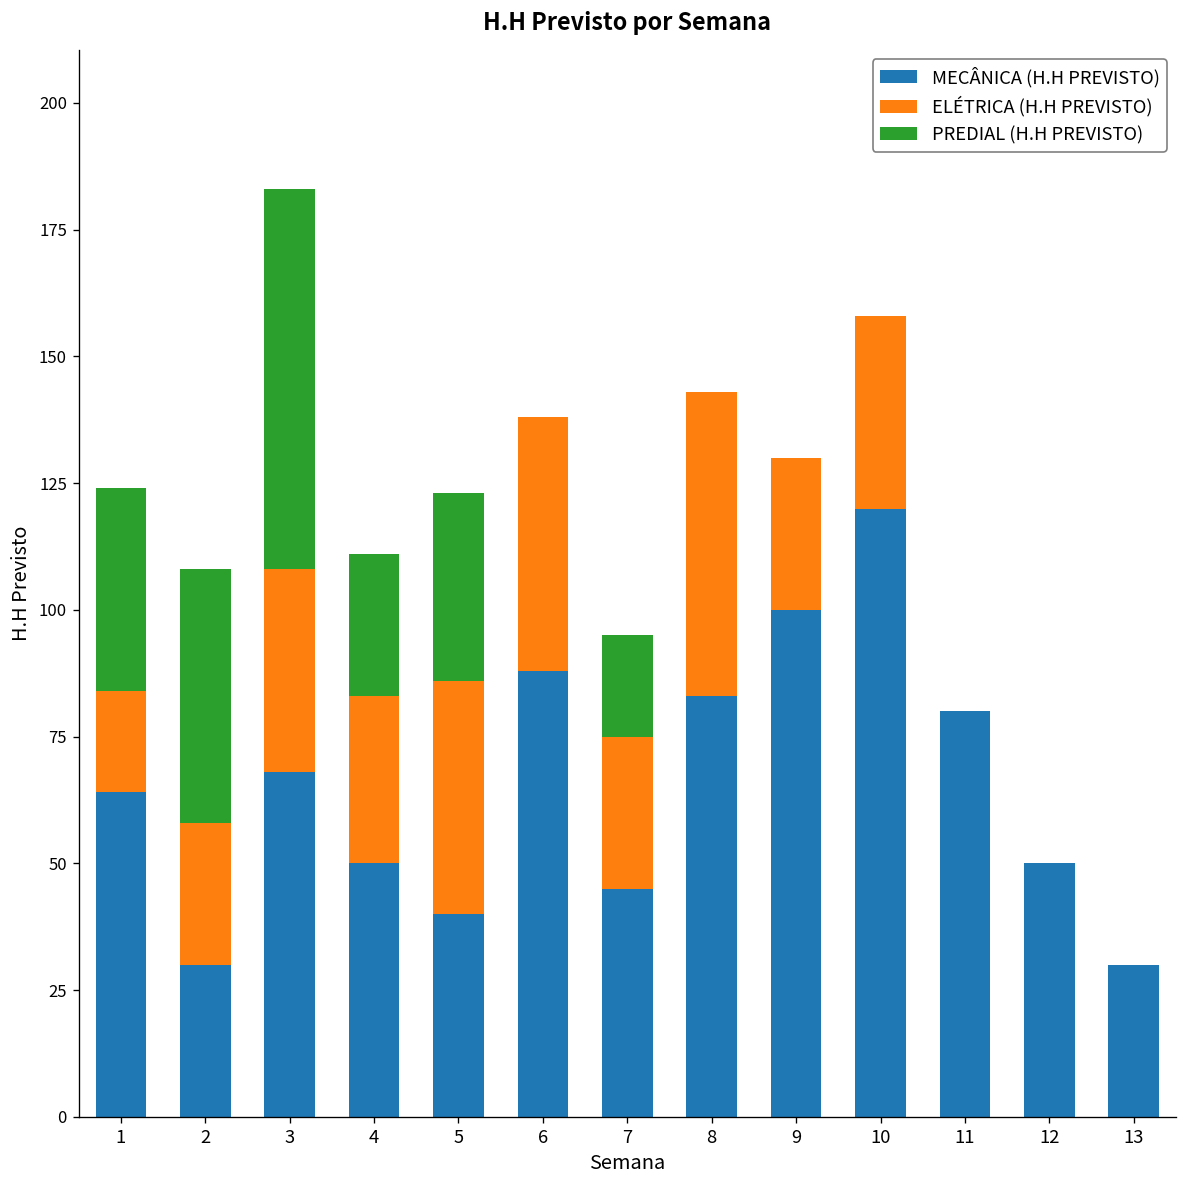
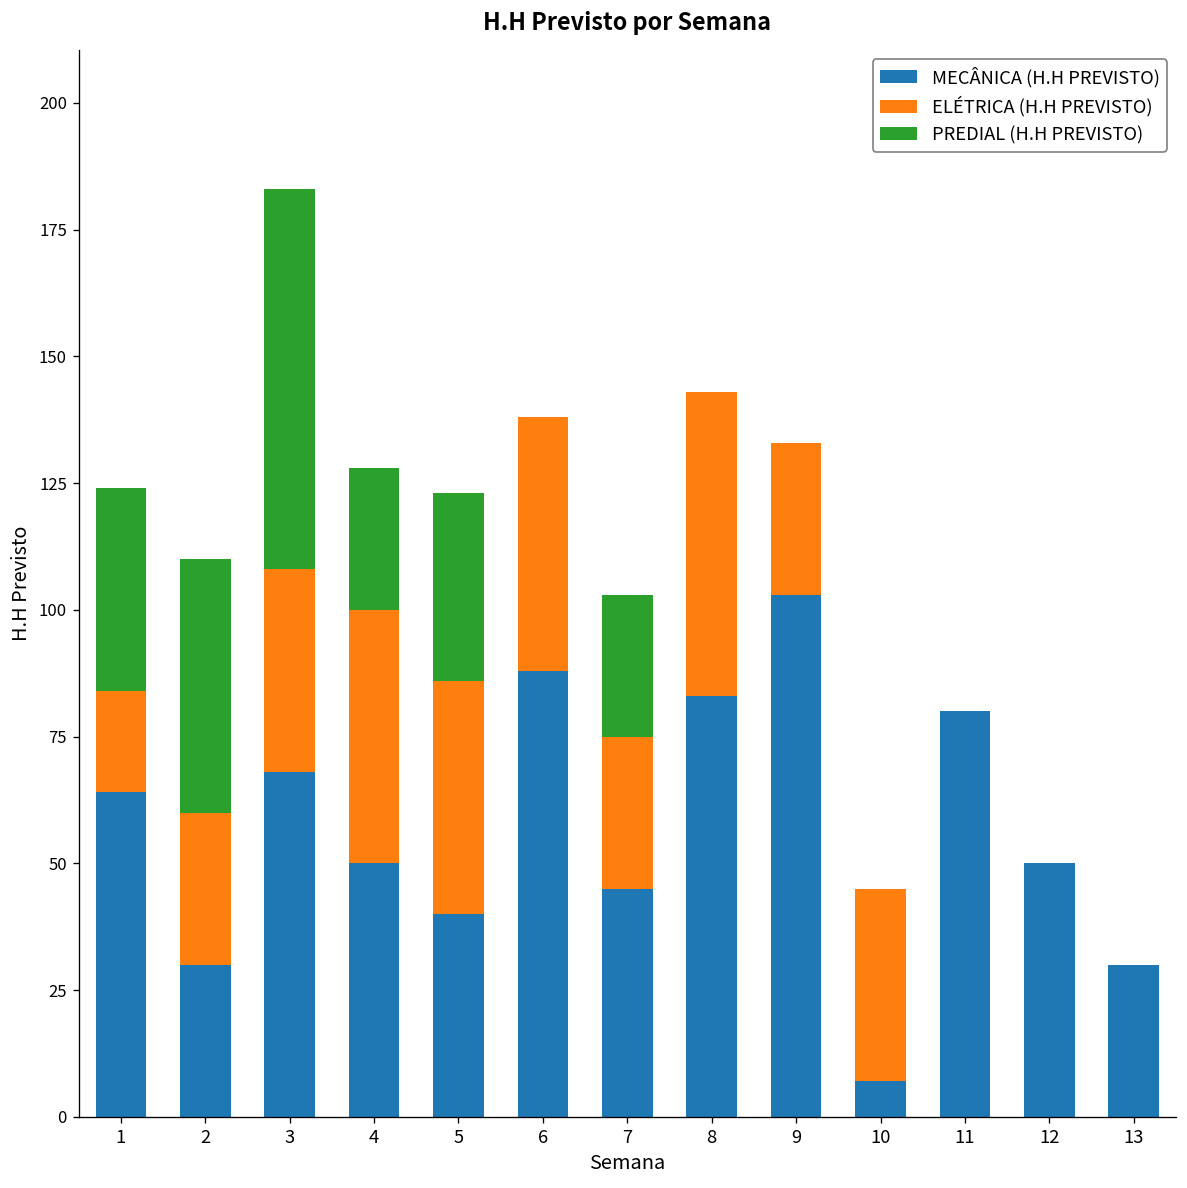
  {
    "MECÂNICA (H.H PREVISTO)": {
      "1": 64,
      "2": 30,
      "3": 68,
      "4": 50,
      "5": 40,
      "6": 88,
      "7": 45,
      "8": 83,
-     "9": 100,
-     "10": 120,
+     "9": 103,
+     "10": 7,
      "11": 80,
      "12": 50,
      "13": 30
    },
    "ELÉTRICA (H.H PREVISTO)": {
      "1": 20,
-     "2": 28,
+     "2": 30,
      "3": 40,
-     "4": 33,
+     "4": 50,
      "5": 46,
      "6": 50,
      "7": 30,
      "8": 60,
      "9": 30,
      "10": 38,
      "11": 0,
      "12": 0,
      "13": 0
    },
    "PREDIAL (H.H PREVISTO)": {
      "1": 40,
      "2": 50,
      "3": 75,
      "4": 28,
      "5": 37,
      "6": 0,
-     "7": 20,
+     "7": 28,
      "8": 0,
      "9": 0,
      "10": 0,
      "11": 0,
      "12": 0,
      "13": 0
    }
  }
